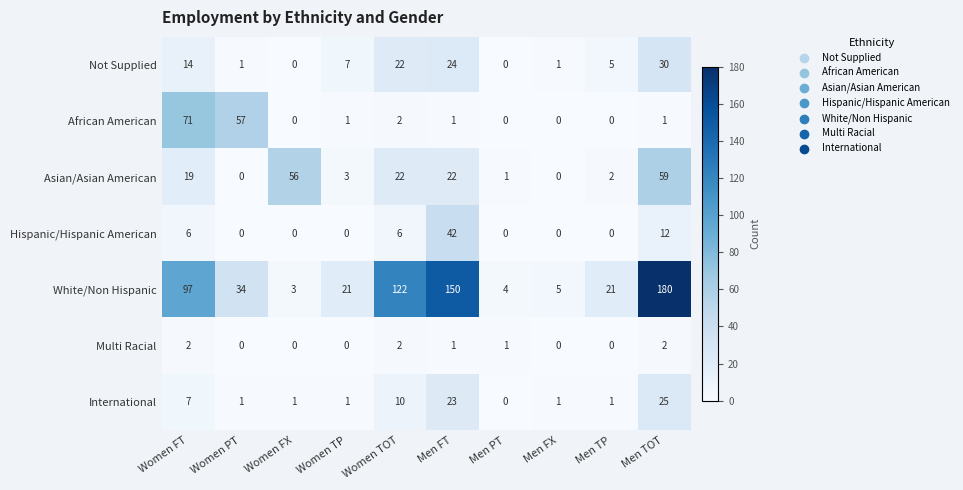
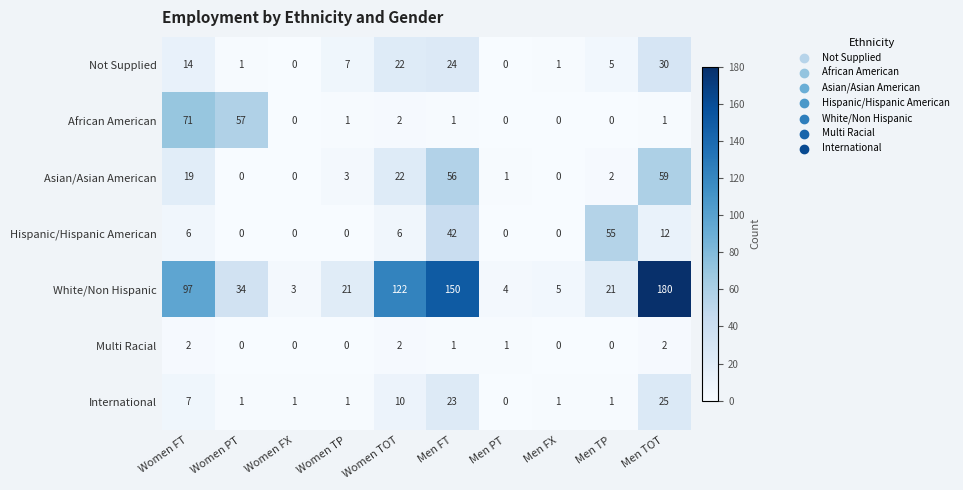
  {
    "Not Supplied": {
      "Women FT": 14,
      "Women PT": 1,
      "Women FX": 0,
      "Women TP": 7,
      "Women TOT": 22,
      "Men FT": 24,
      "Men PT": 0,
      "Men FX": 1,
      "Men TP": 5,
      "Men TOT": 30
    },
    "African American": {
      "Women FT": 71,
      "Women PT": 57,
      "Women FX": 0,
      "Women TP": 1,
      "Women TOT": 2,
      "Men FT": 1,
      "Men PT": 0,
      "Men FX": 0,
      "Men TP": 0,
      "Men TOT": 1
    },
    "Asian/Asian American": {
      "Women FT": 19,
      "Women PT": 0,
-     "Women FX": 56,
+     "Women FX": 0,
      "Women TP": 3,
      "Women TOT": 22,
-     "Men FT": 22,
+     "Men FT": 56,
      "Men PT": 1,
      "Men FX": 0,
      "Men TP": 2,
      "Men TOT": 59
    },
    "Hispanic/Hispanic American": {
      "Women FT": 6,
      "Women PT": 0,
      "Women FX": 0,
      "Women TP": 0,
      "Women TOT": 6,
      "Men FT": 42,
      "Men PT": 0,
      "Men FX": 0,
-     "Men TP": 0,
+     "Men TP": 55,
      "Men TOT": 12
    },
    "White/Non Hispanic": {
      "Women FT": 97,
      "Women PT": 34,
      "Women FX": 3,
      "Women TP": 21,
      "Women TOT": 122,
      "Men FT": 150,
      "Men PT": 4,
      "Men FX": 5,
      "Men TP": 21,
      "Men TOT": 180
    },
    "Multi Racial": {
      "Women FT": 2,
      "Women PT": 0,
      "Women FX": 0,
      "Women TP": 0,
      "Women TOT": 2,
      "Men FT": 1,
      "Men PT": 1,
      "Men FX": 0,
      "Men TP": 0,
      "Men TOT": 2
    },
    "International": {
      "Women FT": 7,
      "Women PT": 1,
      "Women FX": 1,
      "Women TP": 1,
      "Women TOT": 10,
      "Men FT": 23,
      "Men PT": 0,
      "Men FX": 1,
      "Men TP": 1,
      "Men TOT": 25
    }
  }
